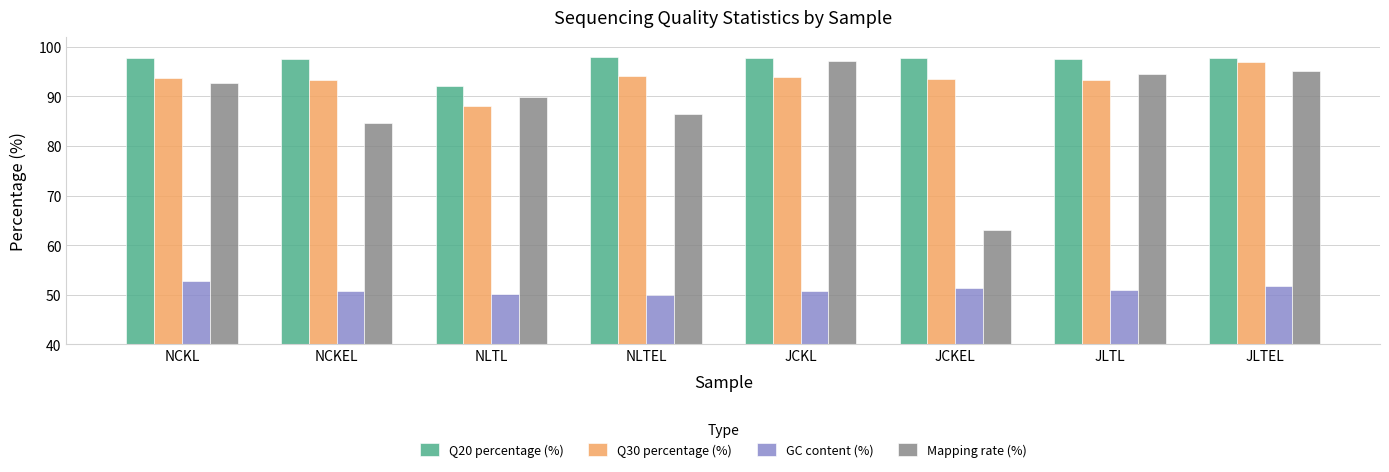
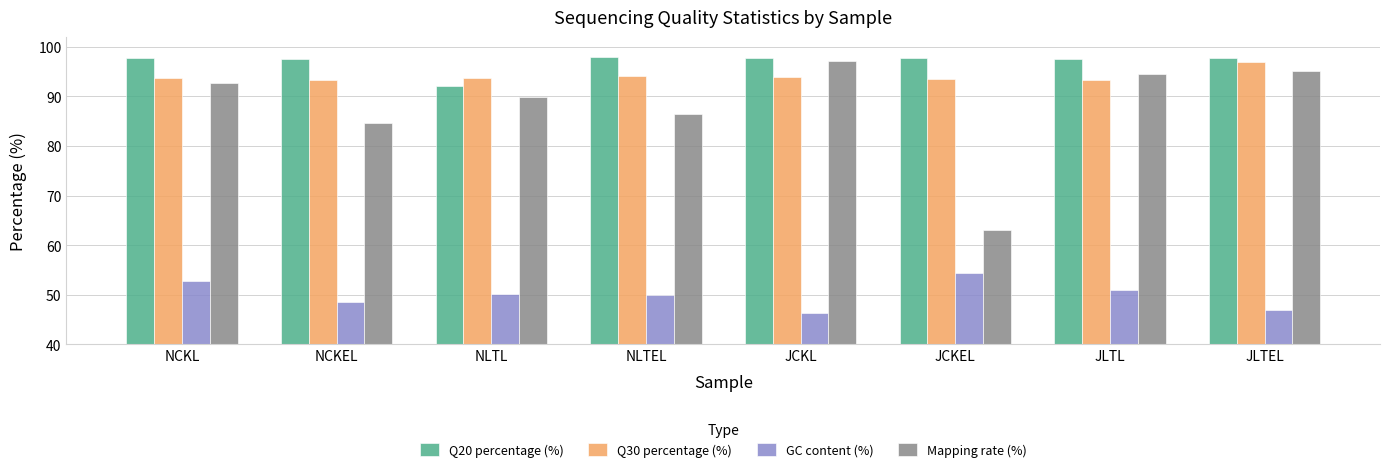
  {
    "Q20 percentage (%)": {
      "NCKL": 98,
      "NCKEL": 98,
      "NLTL": 92,
      "NLTEL": 98,
      "JCKL": 98,
      "JCKEL": 98,
      "JLTL": 98,
      "JLTEL": 98
    },
    "Q30 percentage (%)": {
      "NCKL": 94,
      "NCKEL": 93,
-     "NLTL": 88,
+     "NLTL": 94,
      "NLTEL": 94,
      "JCKL": 94,
      "JCKEL": 93,
      "JLTL": 93,
      "JLTEL": 97
    },
    "GC content (%)": {
      "NCKL": 53,
-     "NCKEL": 51,
+     "NCKEL": 49,
      "NLTL": 50,
      "NLTEL": 50,
-     "JCKL": 51,
-     "JCKEL": 51,
+     "JCKL": 46,
+     "JCKEL": 54,
      "JLTL": 51,
-     "JLTEL": 52
+     "JLTEL": 47
    },
    "Mapping rate (%)": {
      "NCKL": 93,
      "NCKEL": 85,
      "NLTL": 90,
      "NLTEL": 86,
      "JCKL": 97,
      "JCKEL": 63,
      "JLTL": 94,
      "JLTEL": 95
    }
  }
